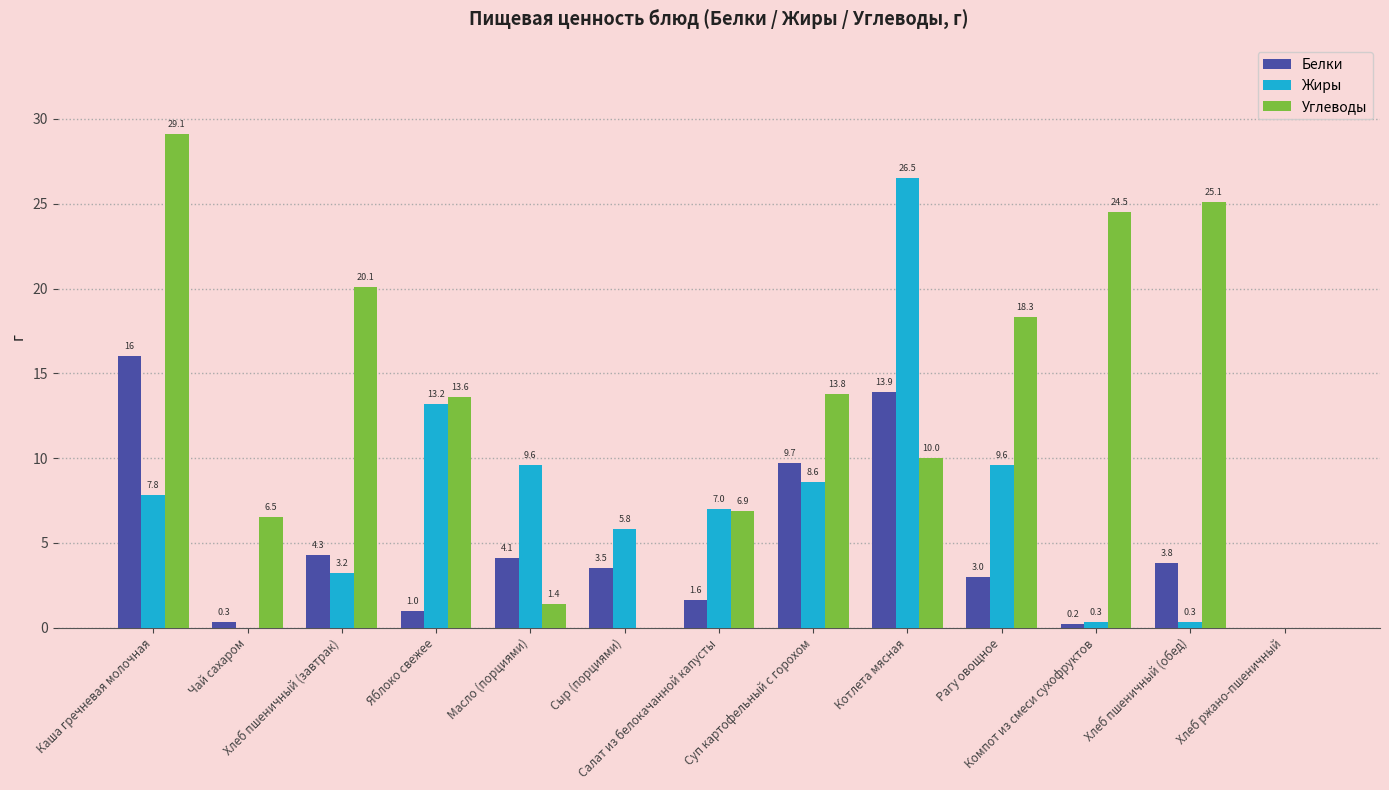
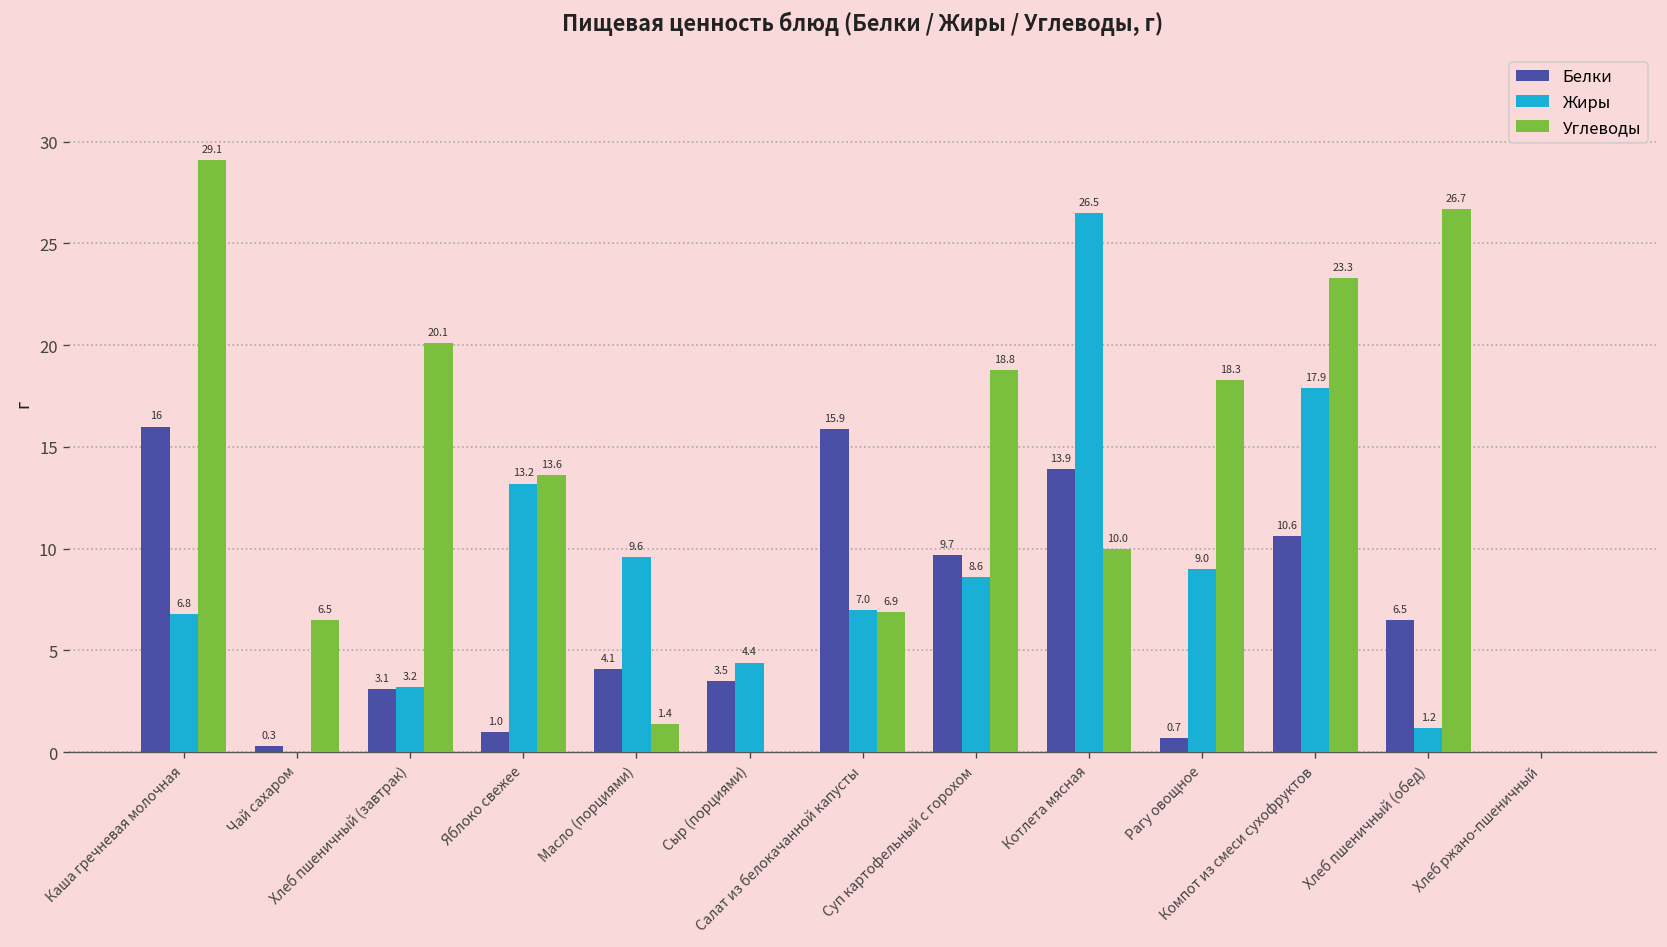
  {
    "Белки": {
      "Каша гречневая молочная": 16,
      "Чай сахаром": 0.3,
-     "Хлеб пшеничный (завтрак)": 4.3,
+     "Хлеб пшеничный (завтрак)": 3.1,
      "Яблоко свежее": 1.0,
      "Масло (порциями)": 4.1,
      "Сыр (порциями)": 3.5,
-     "Салат из белокачанной капусты": 1.6,
+     "Салат из белокачанной капусты": 15.9,
      "Суп картофельный с горохом": 9.7,
      "Котлета мясная": 13.9,
-     "Рагу овощное": 3.0,
-     "Компот из смеси сухофруктов": 0.2,
-     "Хлеб пшеничный (обед)": 3.8
+     "Рагу овощное": 0.7,
+     "Компот из смеси сухофруктов": 10.6,
+     "Хлеб пшеничный (обед)": 6.5
    },
    "Жиры": {
-     "Каша гречневая молочная": 7.8,
+     "Каша гречневая молочная": 6.8,
      "Хлеб пшеничный (завтрак)": 3.2,
      "Яблоко свежее": 13.2,
      "Масло (порциями)": 9.6,
-     "Сыр (порциями)": 5.8,
+     "Сыр (порциями)": 4.4,
      "Салат из белокачанной капусты": 7.0,
      "Суп картофельный с горохом": 8.6,
      "Котлета мясная": 26.5,
-     "Рагу овощное": 9.6,
-     "Компот из смеси сухофруктов": 0.3,
-     "Хлеб пшеничный (обед)": 0.3
+     "Рагу овощное": 9.0,
+     "Компот из смеси сухофруктов": 17.9,
+     "Хлеб пшеничный (обед)": 1.2
    },
    "Углеводы": {
      "Каша гречневая молочная": 29.1,
      "Чай сахаром": 6.5,
      "Хлеб пшеничный (завтрак)": 20.1,
      "Яблоко свежее": 13.6,
      "Масло (порциями)": 1.4,
      "Салат из белокачанной капусты": 6.9,
-     "Суп картофельный с горохом": 13.8,
+     "Суп картофельный с горохом": 18.8,
      "Котлета мясная": 10.0,
      "Рагу овощное": 18.3,
-     "Компот из смеси сухофруктов": 24.5,
-     "Хлеб пшеничный (обед)": 25.1
+     "Компот из смеси сухофруктов": 23.3,
+     "Хлеб пшеничный (обед)": 26.7
    }
  }
